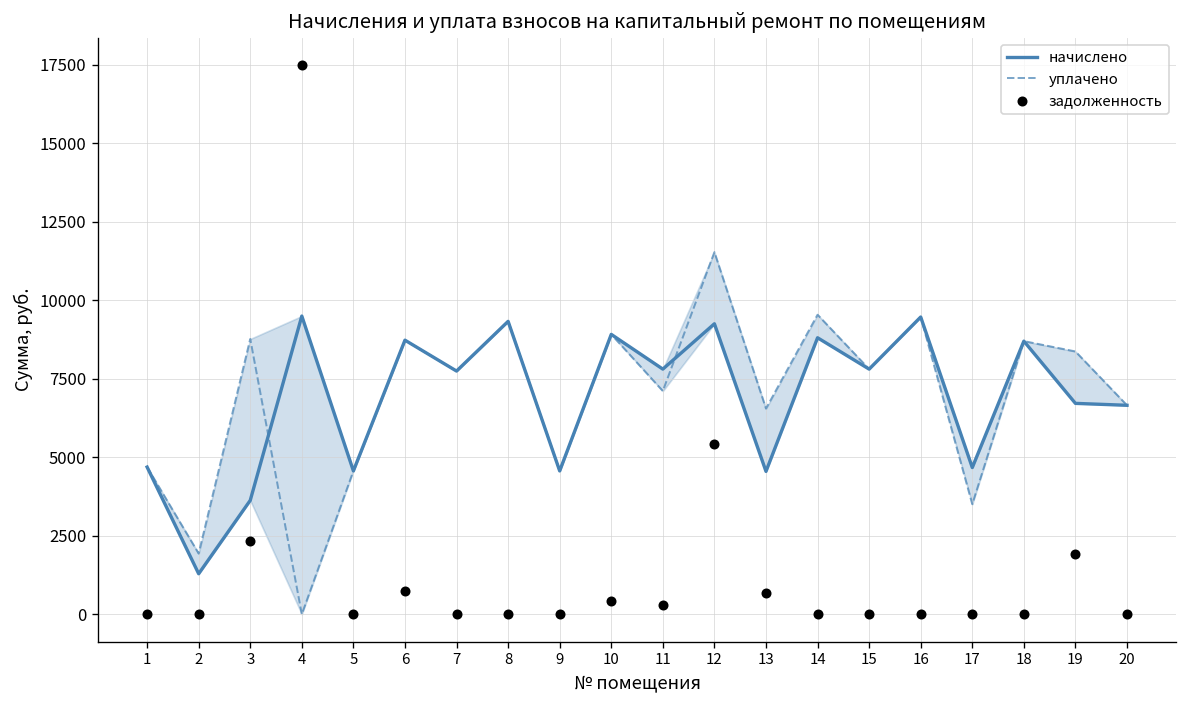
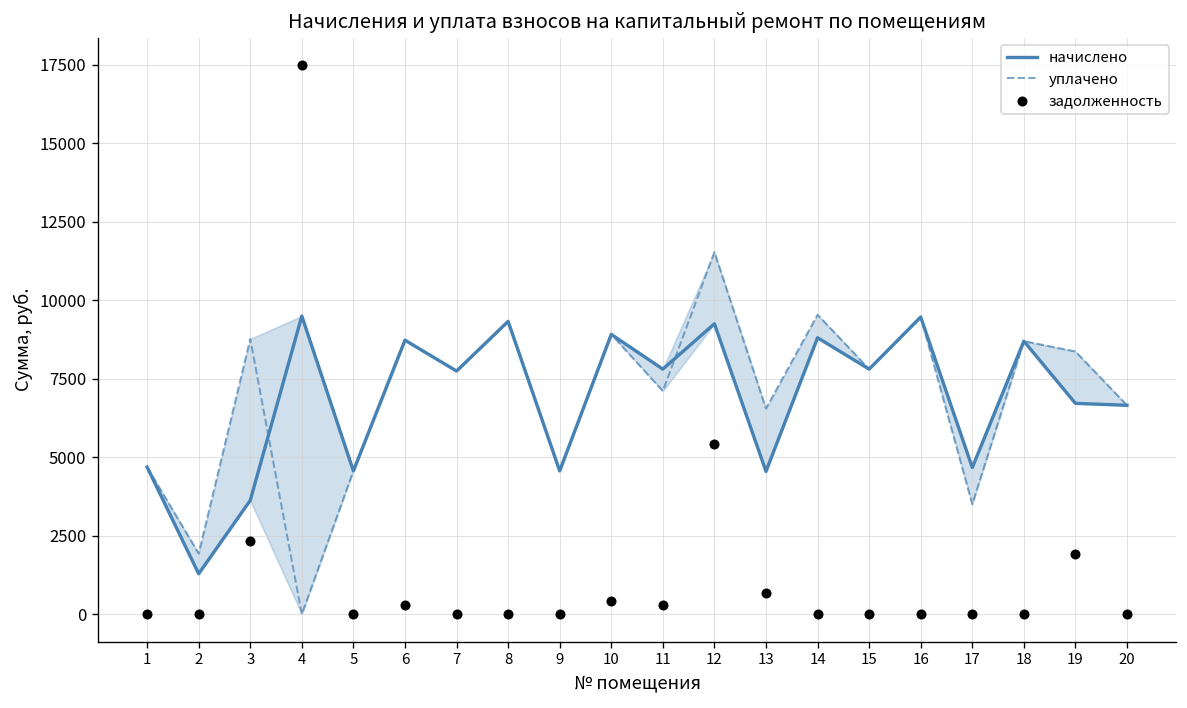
  {
    "задолженность": {
-     "6": 700
+     "6": 300
    }
  }
